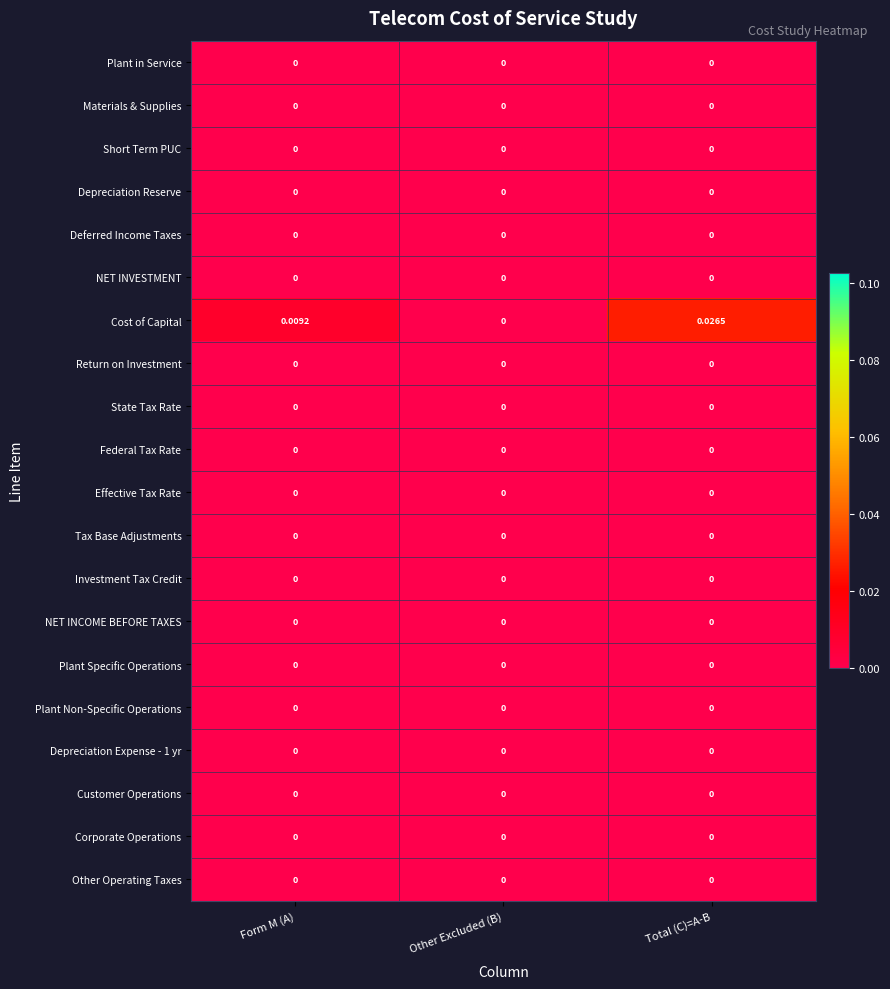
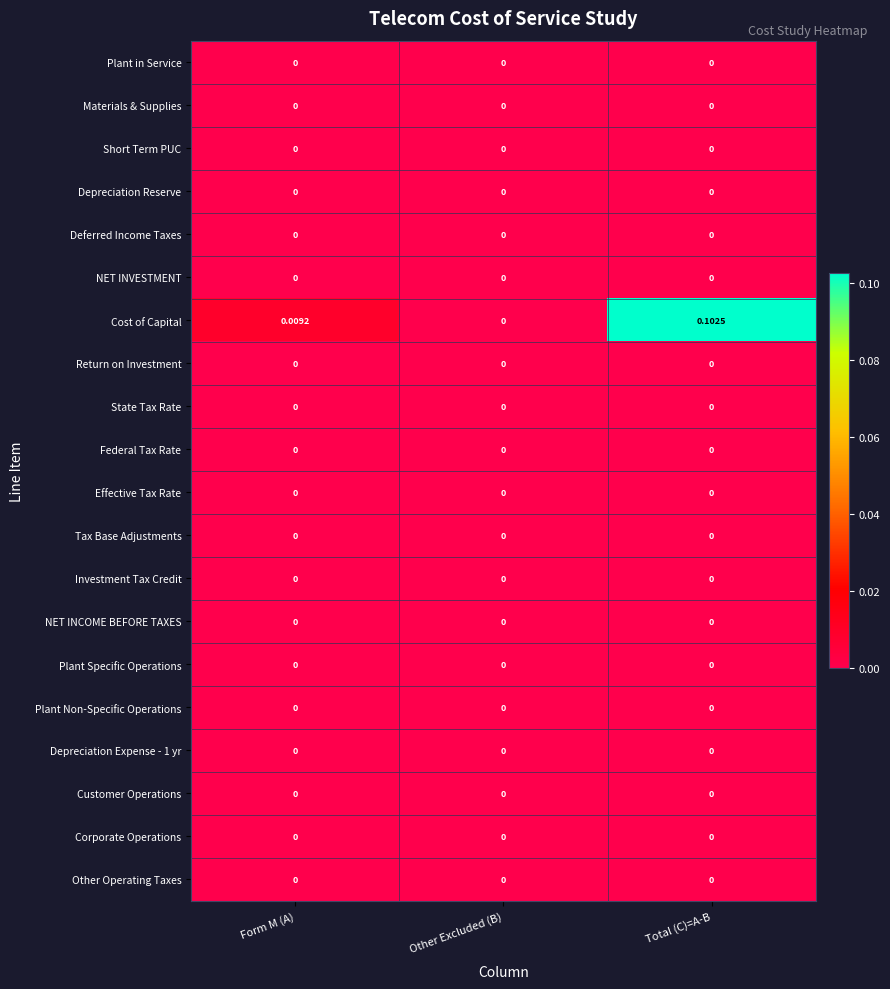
  {
    "Plant in Service": {
      "Form M (A)": 0,
      "Other Excluded (B)": 0,
      "Total (C)=A-B": 0
    },
    "Materials & Supplies": {
      "Form M (A)": 0,
      "Other Excluded (B)": 0,
      "Total (C)=A-B": 0
    },
    "Short Term PUC": {
      "Form M (A)": 0,
      "Other Excluded (B)": 0,
      "Total (C)=A-B": 0
    },
    "Depreciation Reserve": {
      "Form M (A)": 0,
      "Other Excluded (B)": 0,
      "Total (C)=A-B": 0
    },
    "Deferred Income Taxes": {
      "Form M (A)": 0,
      "Other Excluded (B)": 0,
      "Total (C)=A-B": 0
    },
    "NET INVESTMENT": {
      "Form M (A)": 0,
      "Other Excluded (B)": 0,
      "Total (C)=A-B": 0
    },
    "Cost of Capital": {
      "Form M (A)": 0.0092,
      "Other Excluded (B)": 0,
-     "Total (C)=A-B": 0.0265
+     "Total (C)=A-B": 0.1025
    },
    "Return on Investment": {
      "Form M (A)": 0,
      "Other Excluded (B)": 0,
      "Total (C)=A-B": 0
    },
    "State Tax Rate": {
      "Form M (A)": 0,
      "Other Excluded (B)": 0,
      "Total (C)=A-B": 0
    },
    "Federal Tax Rate": {
      "Form M (A)": 0,
      "Other Excluded (B)": 0,
      "Total (C)=A-B": 0
    },
    "Effective Tax Rate": {
      "Form M (A)": 0,
      "Other Excluded (B)": 0,
      "Total (C)=A-B": 0
    },
    "Tax Base Adjustments": {
      "Form M (A)": 0,
      "Other Excluded (B)": 0,
      "Total (C)=A-B": 0
    },
    "Investment Tax Credit": {
      "Form M (A)": 0,
      "Other Excluded (B)": 0,
      "Total (C)=A-B": 0
    },
    "NET INCOME BEFORE TAXES": {
      "Form M (A)": 0,
      "Other Excluded (B)": 0,
      "Total (C)=A-B": 0
    },
    "Plant Specific Operations": {
      "Form M (A)": 0,
      "Other Excluded (B)": 0,
      "Total (C)=A-B": 0
    },
    "Plant Non-Specific Operations": {
      "Form M (A)": 0,
      "Other Excluded (B)": 0,
      "Total (C)=A-B": 0
    },
    "Depreciation Expense - 1 yr": {
      "Form M (A)": 0,
      "Other Excluded (B)": 0,
      "Total (C)=A-B": 0
    },
    "Customer Operations": {
      "Form M (A)": 0,
      "Other Excluded (B)": 0,
      "Total (C)=A-B": 0
    },
    "Corporate Operations": {
      "Form M (A)": 0,
      "Other Excluded (B)": 0,
      "Total (C)=A-B": 0
    },
    "Other Operating Taxes": {
      "Form M (A)": 0,
      "Other Excluded (B)": 0,
      "Total (C)=A-B": 0
    }
  }
